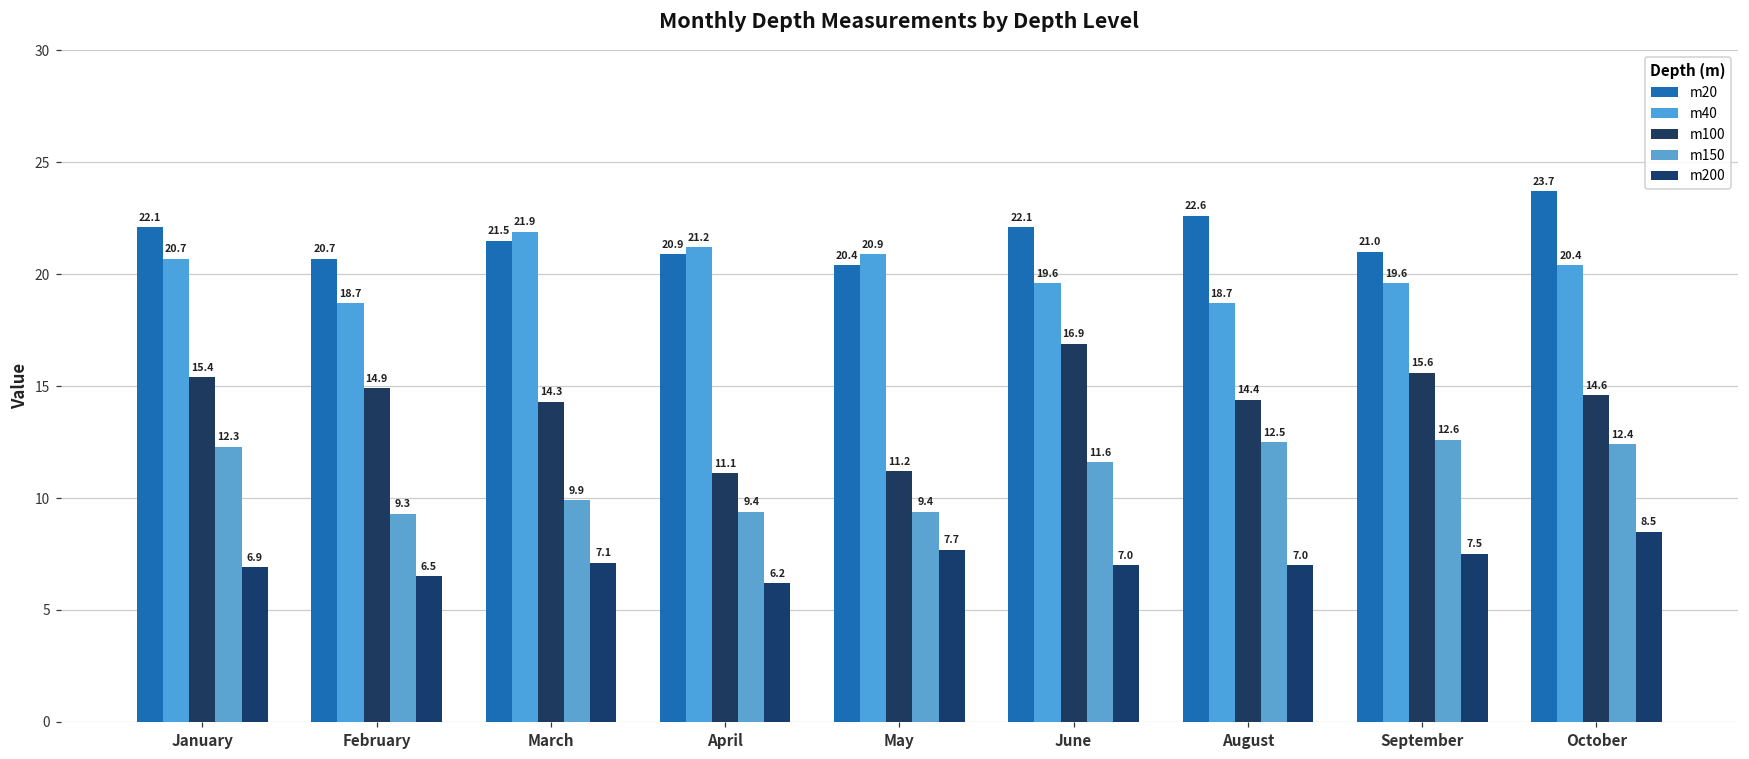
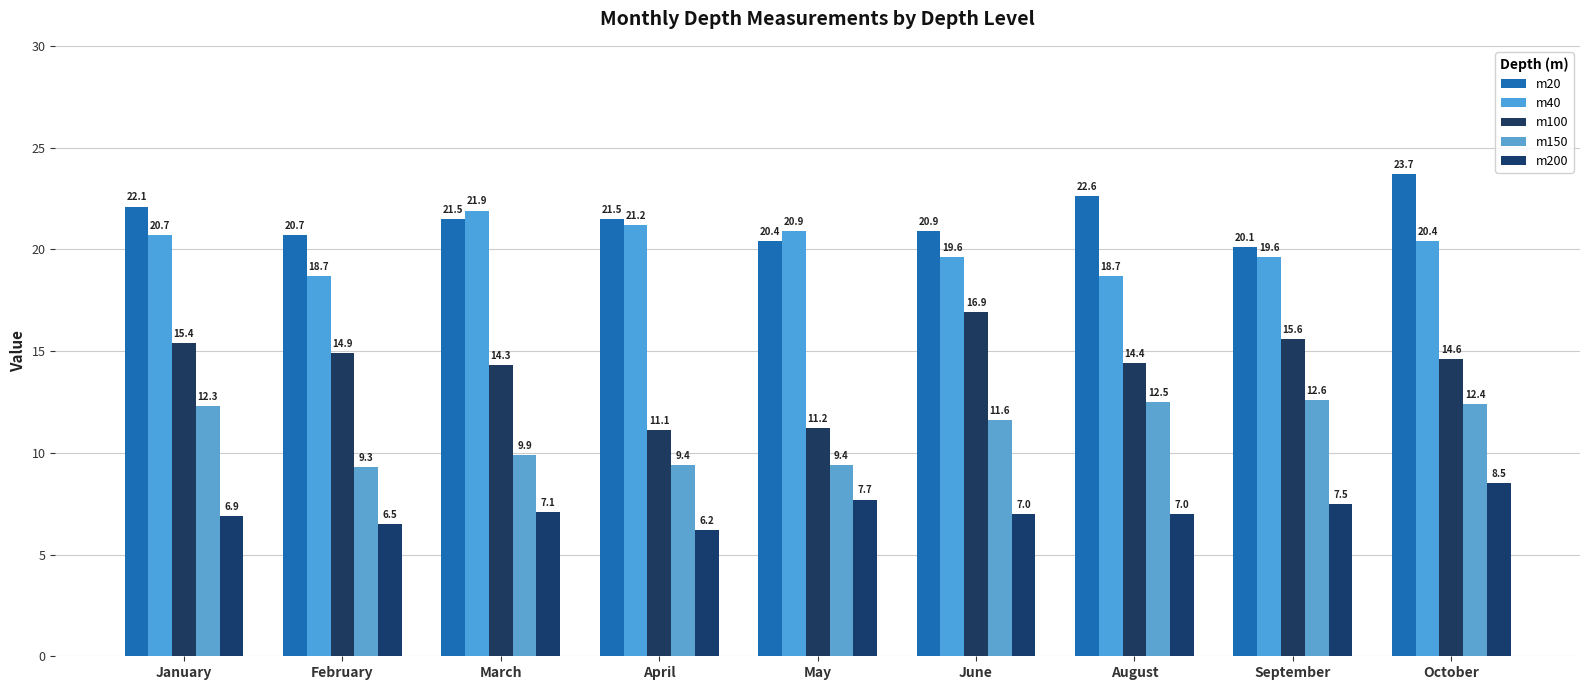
  {
    "m20": {
      "January": 22.1,
      "February": 20.7,
      "March": 21.5,
-     "April": 20.9,
+     "April": 21.5,
      "May": 20.4,
-     "June": 22.1,
+     "June": 20.9,
      "August": 22.6,
-     "September": 21.0,
+     "September": 20.1,
      "October": 23.7
    }
  }
